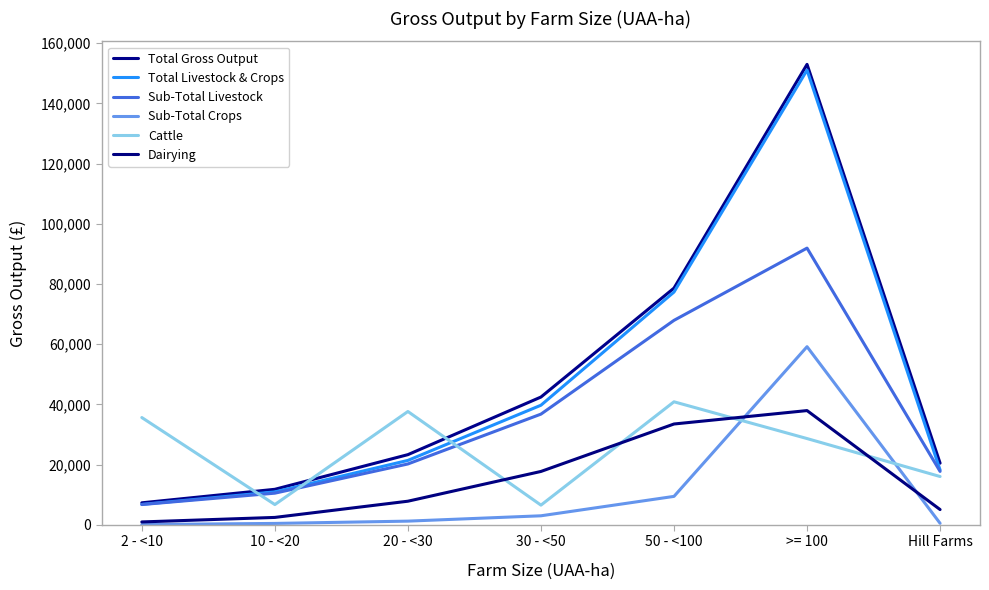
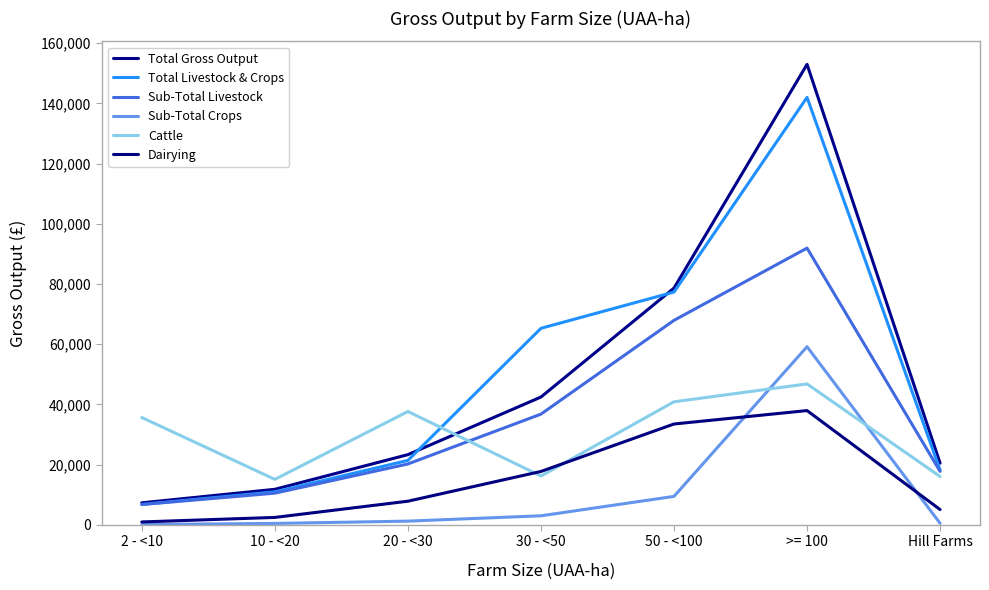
  {
    "Total Livestock & Crops": {
      "20 - <30": "21,000",
-     "30 - <50": "40,000",
+     "30 - <50": "65,000",
      "50 - <100": "77,000",
-     ">= 100": "151,000"
+     ">= 100": "142,000"
    },
    "Cattle": {
      "2 - <10": "36,000",
-     "10 - <20": "7,000",
+     "10 - <20": "15,000",
      "20 - <30": "38,000",
-     "30 - <50": "6,000",
+     "30 - <50": "16,000",
      "50 - <100": "41,000",
-     ">= 100": "29,000",
+     ">= 100": "47,000",
      "Hill Farms": "16,000"
    }
  }
